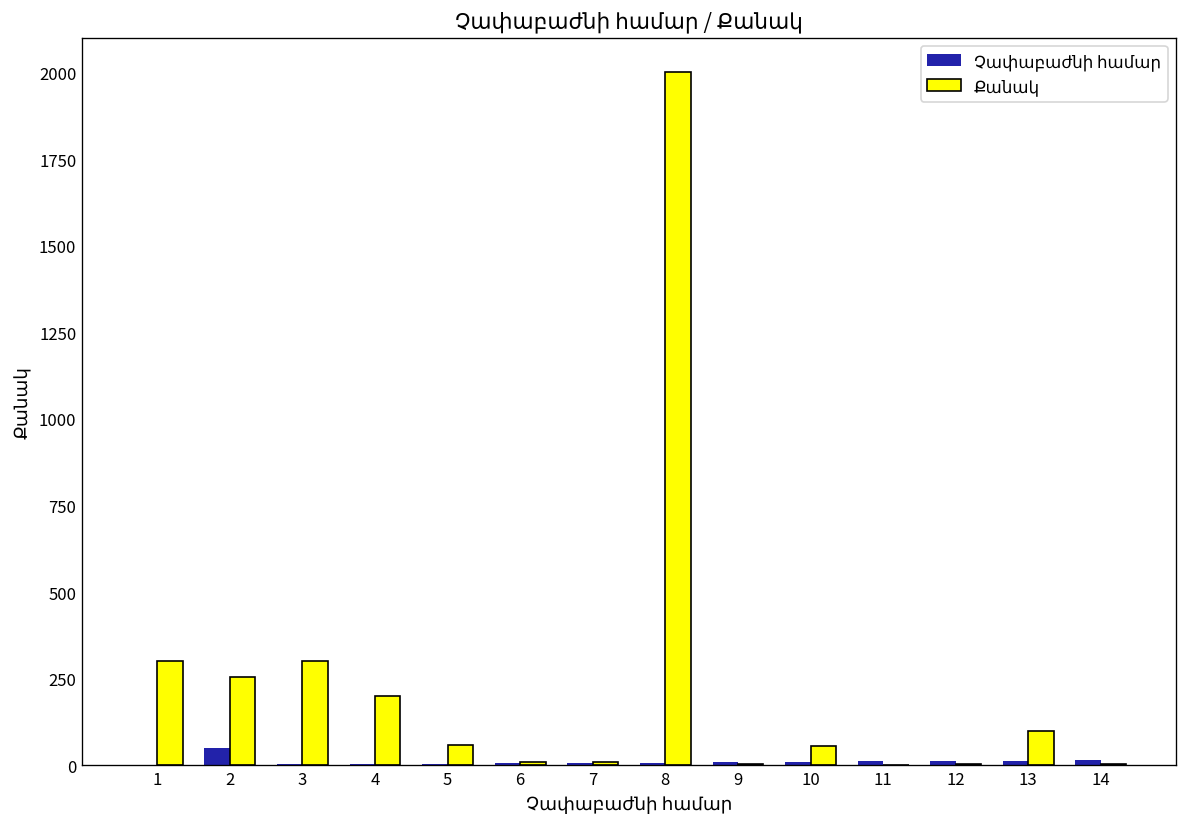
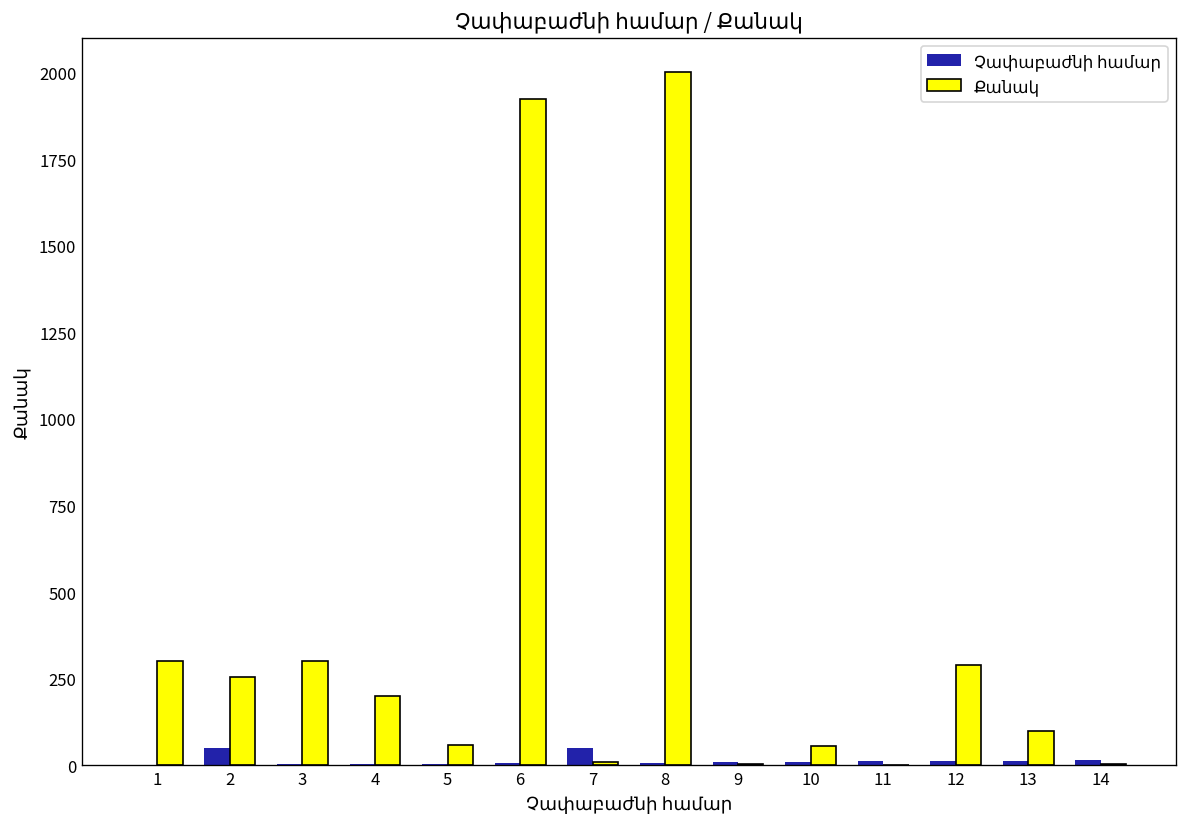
  {
    "Չափաբաժնի համար": {
      "2": 50,
-     "7": 10,
+     "7": 50,
      "9": 10,
      "10": 10,
      "11": 10,
      "12": 10,
      "13": 10,
      "14": 10
    },
    "Քանակ": {
      "1": 300,
      "2": 260,
      "3": 300,
      "4": 200,
      "5": 60,
-     "6": 10,
+     "6": 1920,
      "7": 10,
      "8": 2000,
      "10": 60,
-     "12": 10,
+     "12": 290,
      "13": 100
    }
  }
